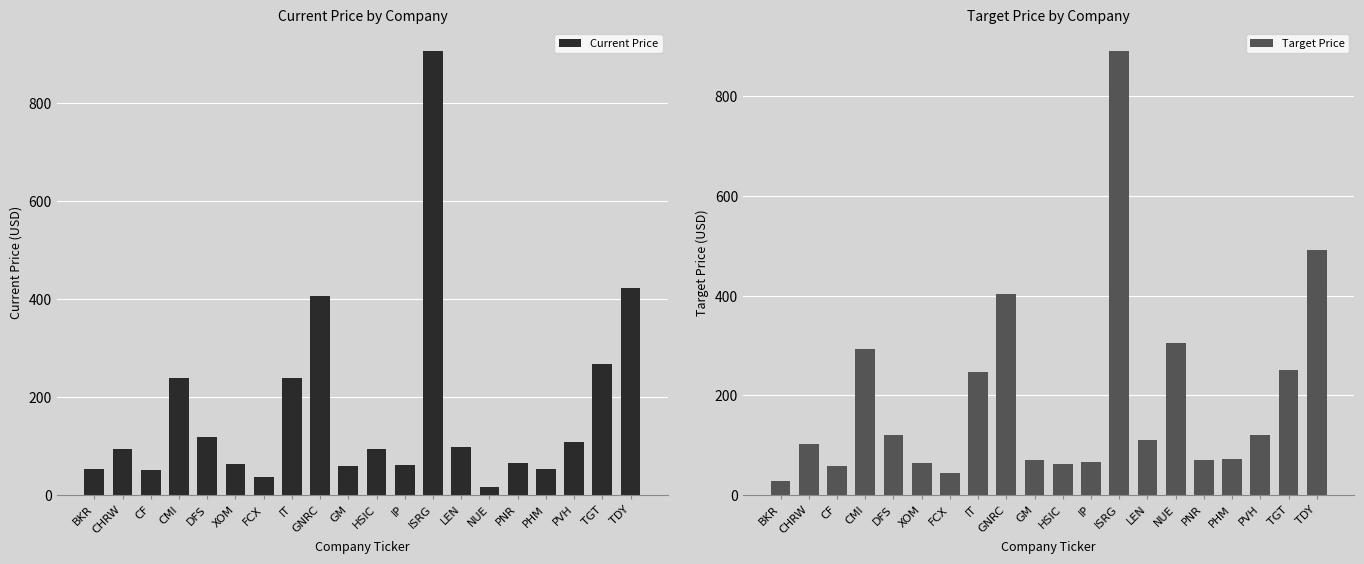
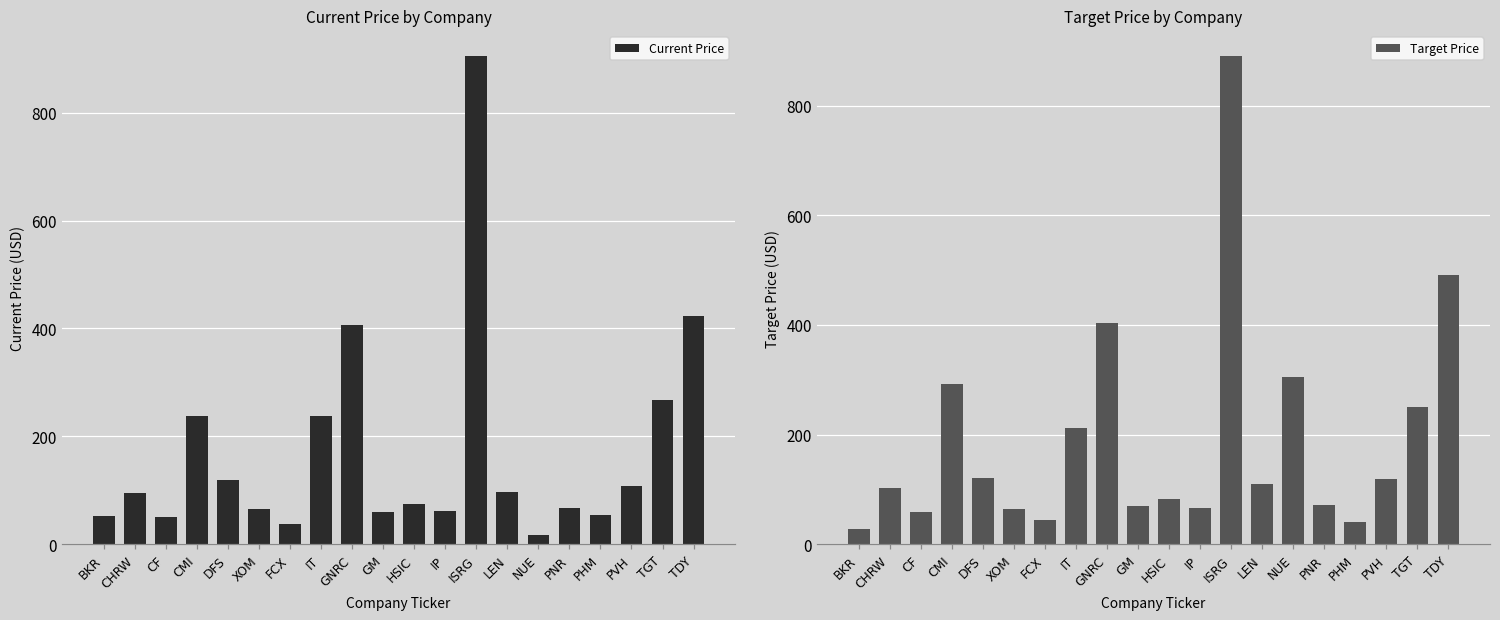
  {
    "Current Price by Company": {
      "BKR": 50,
      "CHRW": 90,
      "CF": 50,
      "CMI": 240,
      "DFS": 120,
      "XOM": 60,
      "FCX": 40,
      "IT": 240,
      "GNRC": 410,
      "GM": 60,
-     "HSIC": 90,
+     "HSIC": 70,
      "IP": 60,
      "ISRG": 910,
      "LEN": 100,
      "NUE": 20,
      "PNR": 70,
      "PHM": 50,
      "PVH": 110,
      "TGT": 270,
      "TDY": 420
    },
    "Target Price by Company": {
      "BKR": 30,
      "CHRW": 100,
      "CF": 60,
      "CMI": 290,
      "DFS": 120,
      "XOM": 60,
      "FCX": 40,
-     "IT": 250,
+     "IT": 210,
      "GNRC": 400,
      "GM": 70,
-     "HSIC": 60,
+     "HSIC": 80,
      "IP": 70,
      "ISRG": 890,
      "LEN": 110,
      "NUE": 300,
      "PNR": 70,
-     "PHM": 70,
+     "PHM": 40,
      "PVH": 120,
      "TGT": 250,
      "TDY": 490
    }
  }
